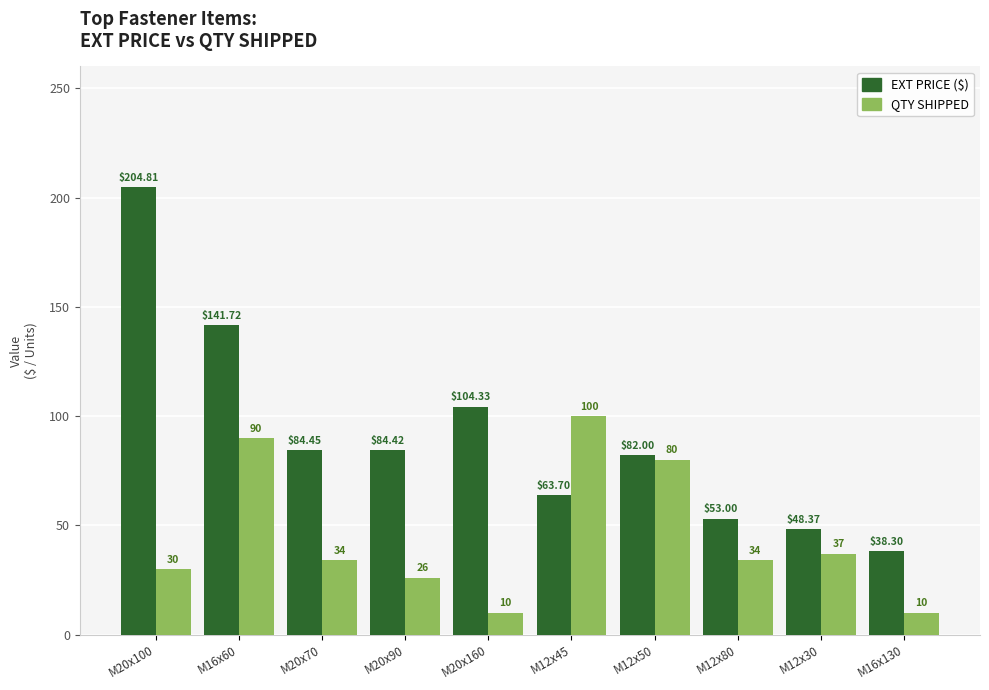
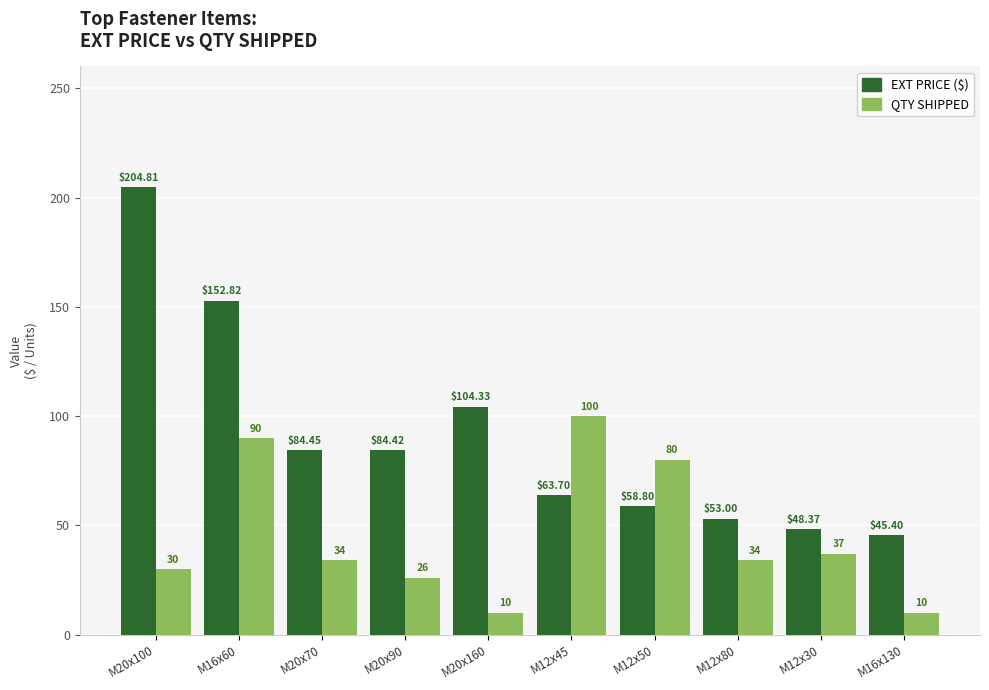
  {
    "EXT PRICE ($)": {
      "M20x100": "$204.81",
-     "M16x60": "$141.72",
+     "M16x60": "$152.82",
      "M20x70": "$84.45",
      "M20x90": "$84.42",
      "M20x160": "$104.33",
      "M12x45": "$63.70",
-     "M12x50": "$82.00",
+     "M12x50": "$58.80",
      "M12x80": "$53.00",
      "M12x30": "$48.37",
-     "M16x130": "$38.30"
+     "M16x130": "$45.40"
    },
    "QTY SHIPPED": {
      "M20x100": "30",
      "M16x60": "90",
      "M20x70": "34",
      "M20x90": "26",
      "M20x160": "10",
      "M12x45": "100",
      "M12x50": "80",
      "M12x80": "34",
      "M12x30": "37",
      "M16x130": "10"
    }
  }
